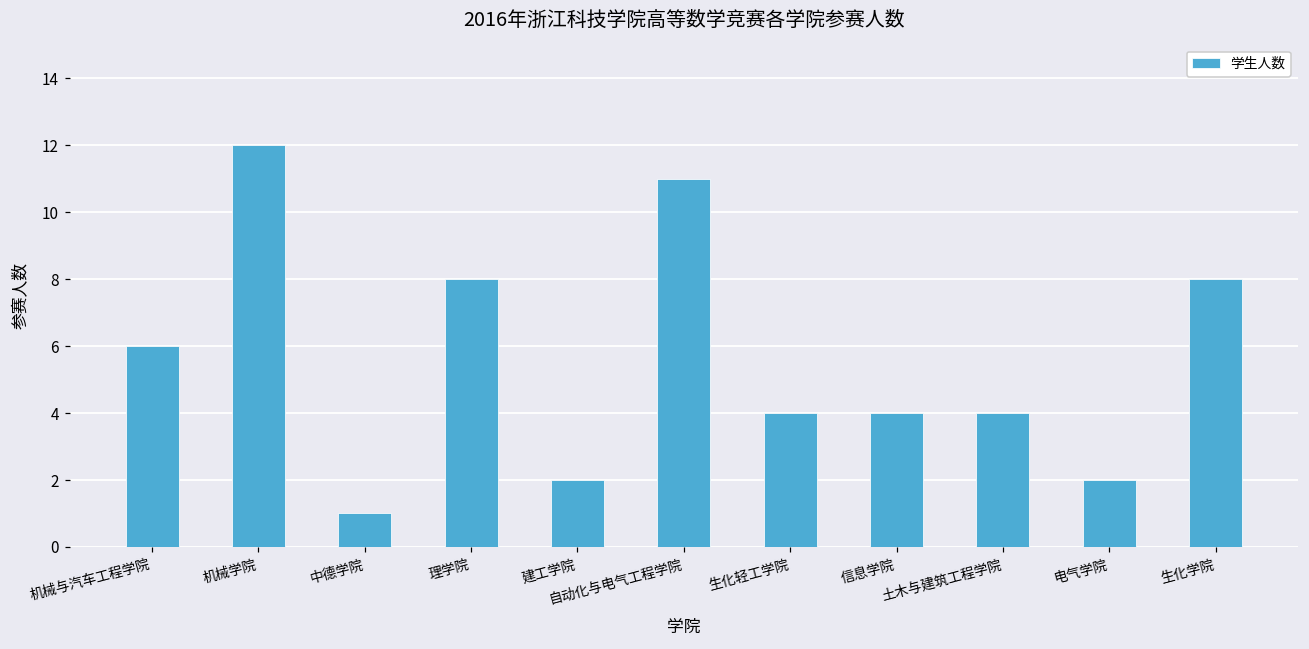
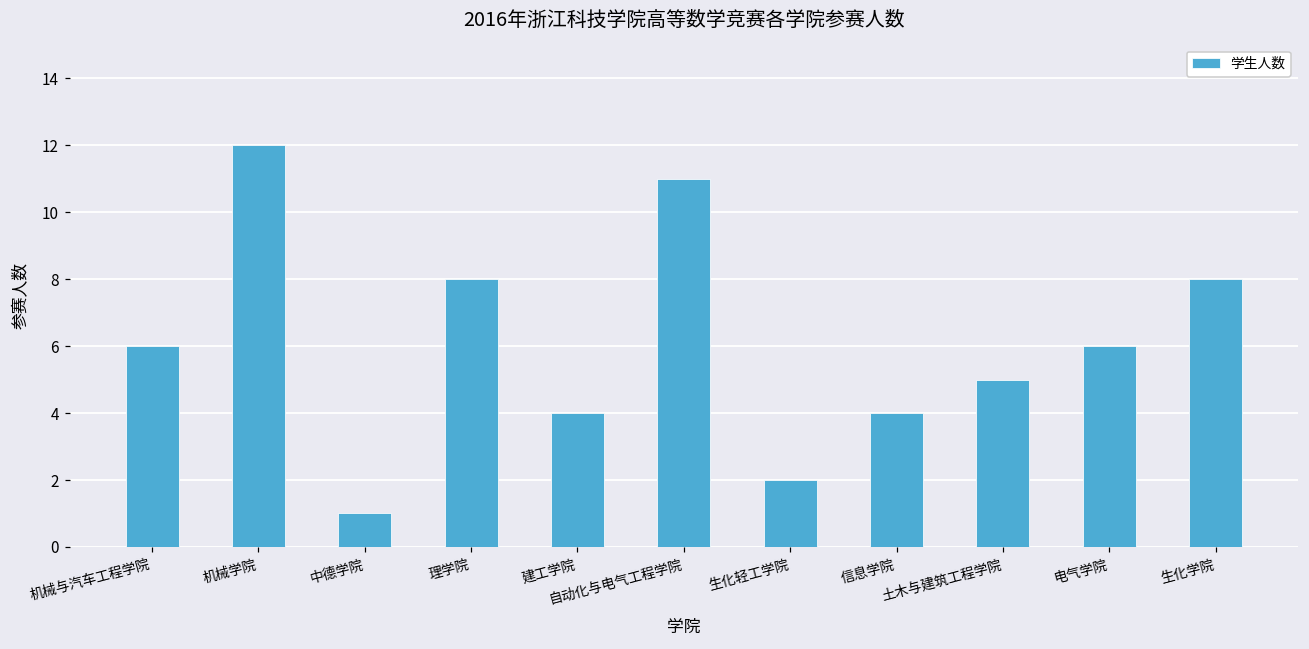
  {
    "机械与汽车工程学院": 6,
    "机械学院": 12,
    "中德学院": 1,
    "理学院": 8,
-   "建工学院": 2,
+   "建工学院": 4,
    "自动化与电气工程学院": 11,
-   "生化轻工学院": 4,
+   "生化轻工学院": 2,
    "信息学院": 4,
-   "土木与建筑工程学院": 4,
-   "电气学院": 2,
+   "土木与建筑工程学院": 5,
+   "电气学院": 6,
    "生化学院": 8
  }
